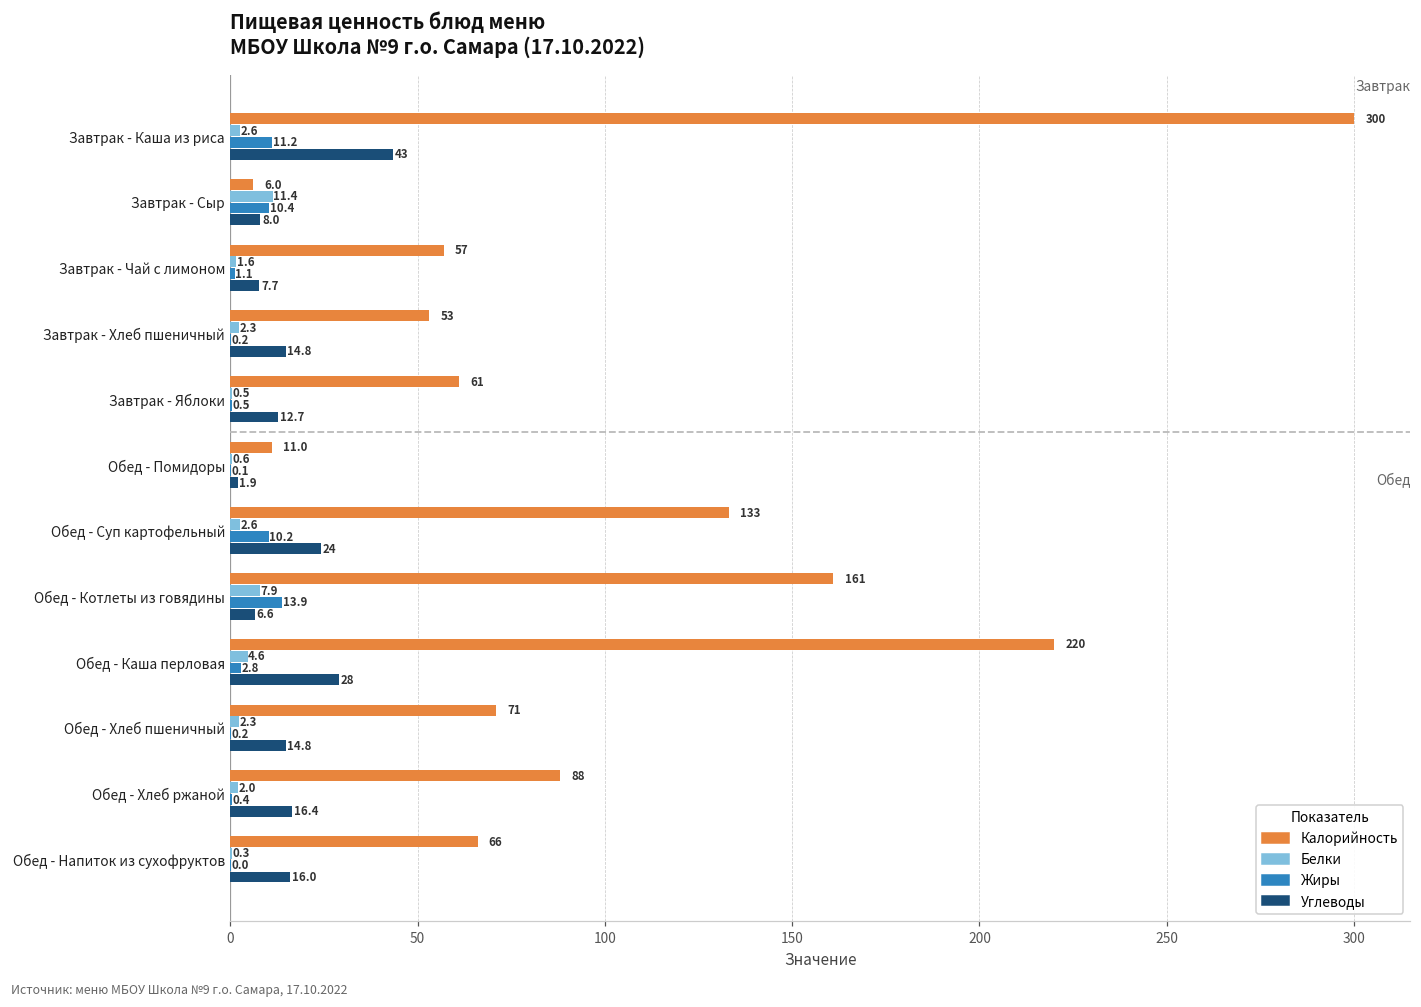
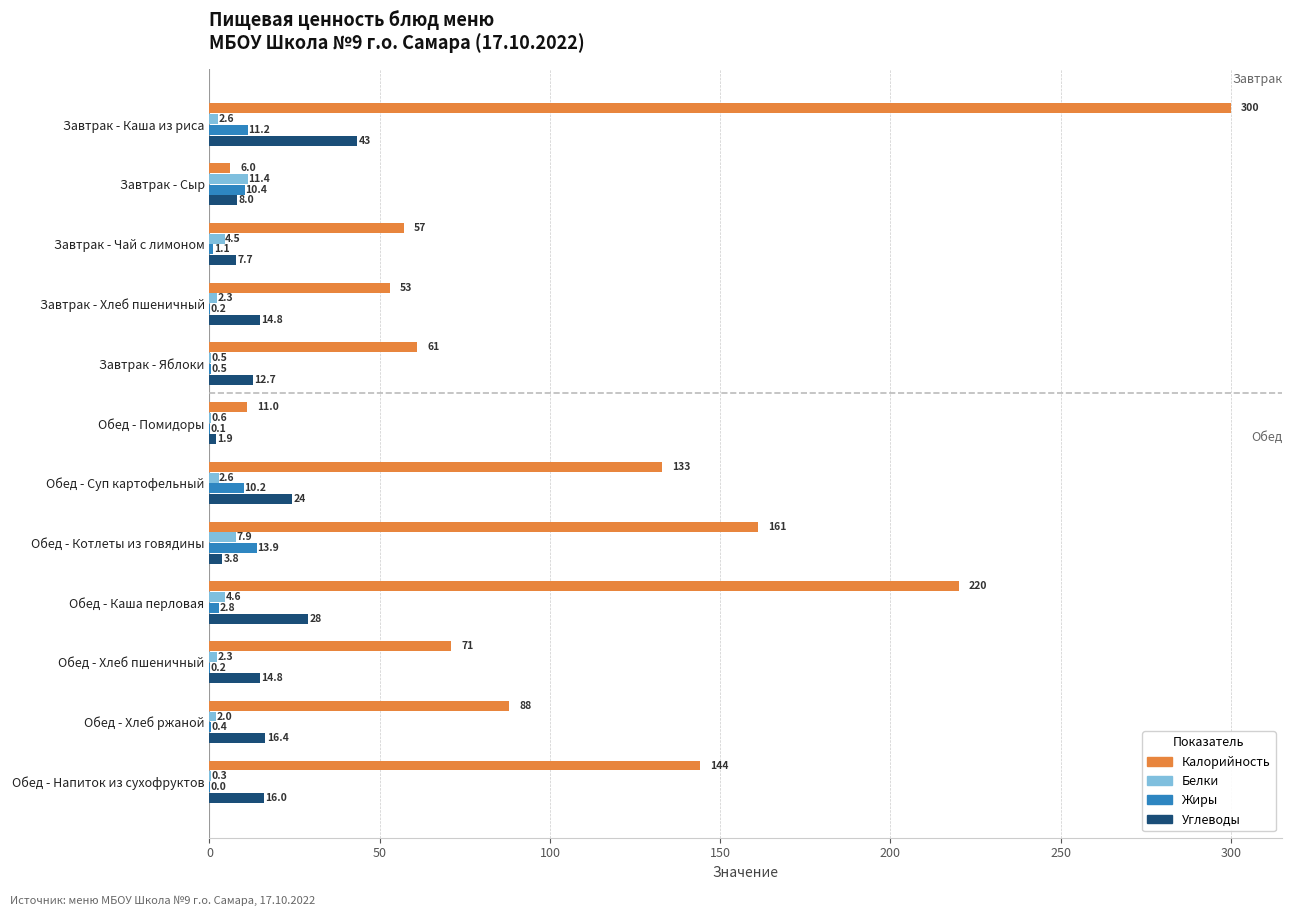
  {
    "Калорийность": {
      "Завтрак - Каша из риса": 300,
      "Завтрак - Сыр": 6.0,
      "Завтрак - Чай с лимоном": 57,
      "Завтрак - Хлеб пшеничный": 53,
      "Завтрак - Яблоки": 61,
      "Обед - Помидоры": 11.0,
      "Обед - Суп картофельный": 133,
      "Обед - Котлеты из говядины": 161,
      "Обед - Каша перловая": 220,
      "Обед - Хлеб пшеничный": 71,
      "Обед - Хлеб ржаной": 88,
-     "Обед - Напиток из сухофруктов": 66
+     "Обед - Напиток из сухофруктов": 144
    },
    "Белки": {
      "Завтрак - Каша из риса": 2.6,
      "Завтрак - Сыр": 11.4,
-     "Завтрак - Чай с лимоном": 1.6,
+     "Завтрак - Чай с лимоном": 4.5,
      "Завтрак - Хлеб пшеничный": 2.3,
      "Завтрак - Яблоки": 0.5,
      "Обед - Помидоры": 0.6,
      "Обед - Суп картофельный": 2.6,
      "Обед - Котлеты из говядины": 7.9,
      "Обед - Каша перловая": 4.6,
      "Обед - Хлеб пшеничный": 2.3,
      "Обед - Хлеб ржаной": 2.0,
      "Обед - Напиток из сухофруктов": 0.3
    },
    "Жиры": {
      "Завтрак - Каша из риса": 11.2,
      "Завтрак - Сыр": 10.4,
      "Завтрак - Чай с лимоном": 1.1,
      "Завтрак - Хлеб пшеничный": 0.2,
      "Завтрак - Яблоки": 0.5,
      "Обед - Помидоры": 0.1,
      "Обед - Суп картофельный": 10.2,
      "Обед - Котлеты из говядины": 13.9,
      "Обед - Каша перловая": 2.8,
      "Обед - Хлеб пшеничный": 0.2,
      "Обед - Хлеб ржаной": 0.4,
      "Обед - Напиток из сухофруктов": 0.0
    },
    "Углеводы": {
      "Завтрак - Каша из риса": 43,
      "Завтрак - Сыр": 8.0,
      "Завтрак - Чай с лимоном": 7.7,
      "Завтрак - Хлеб пшеничный": 14.8,
      "Завтрак - Яблоки": 12.7,
      "Обед - Помидоры": 1.9,
      "Обед - Суп картофельный": 24,
-     "Обед - Котлеты из говядины": 6.6,
+     "Обед - Котлеты из говядины": 3.8,
      "Обед - Хлеб пшеничный": 14.8,
      "Обед - Хлеб ржаной": 16.4,
      "Обед - Напиток из сухофруктов": 16.0
    }
  }
